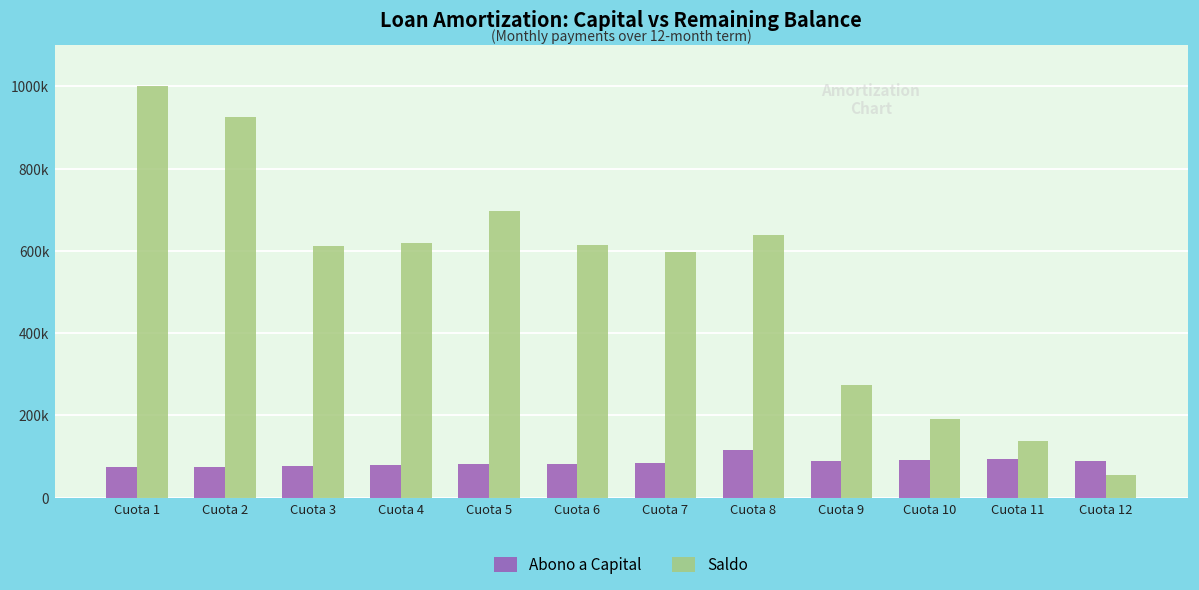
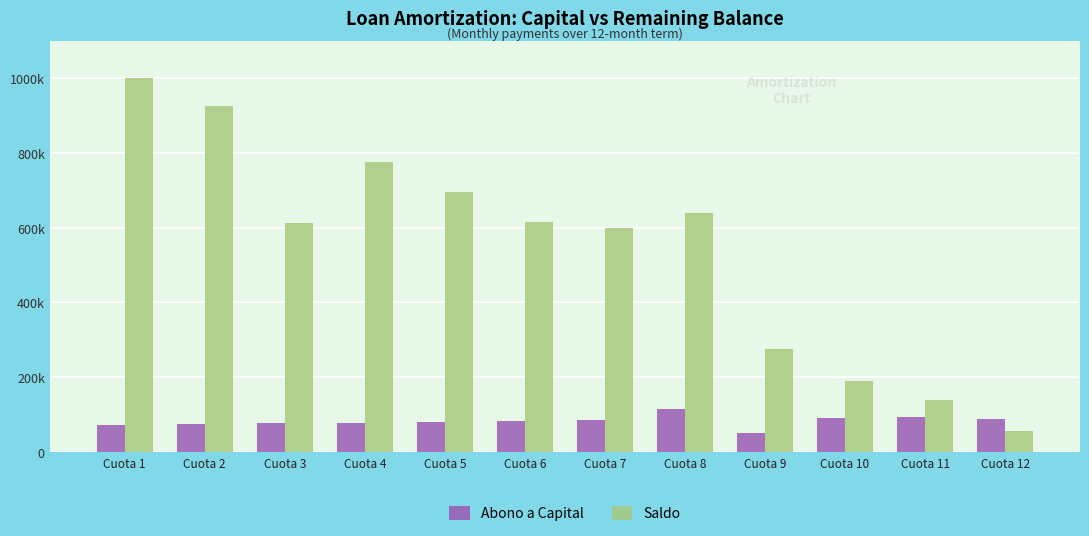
  {
    "Abono a Capital": {
      "Cuota 1": 70000,
      "Cuota 2": 80000,
      "Cuota 3": 80000,
      "Cuota 4": 80000,
      "Cuota 5": 80000,
      "Cuota 6": 80000,
      "Cuota 7": 80000,
      "Cuota 8": 120000,
-     "Cuota 9": 90000,
+     "Cuota 9": 50000,
      "Cuota 10": 90000,
      "Cuota 11": 90000,
      "Cuota 12": 90000
    },
    "Saldo": {
      "Cuota 1": 1000000,
      "Cuota 2": 930000,
      "Cuota 3": 610000,
-     "Cuota 4": 620000,
+     "Cuota 4": 770000,
      "Cuota 5": 700000,
      "Cuota 6": 610000,
      "Cuota 7": 600000,
      "Cuota 8": 640000,
      "Cuota 9": 270000,
      "Cuota 10": 190000,
      "Cuota 11": 140000,
      "Cuota 12": 60000
    }
  }
